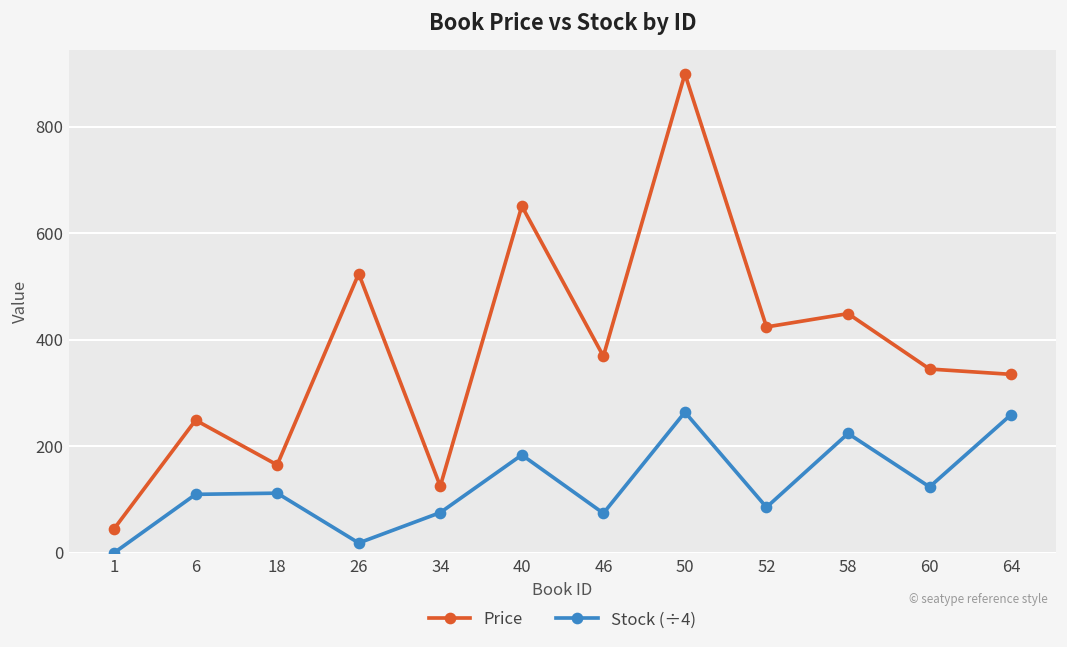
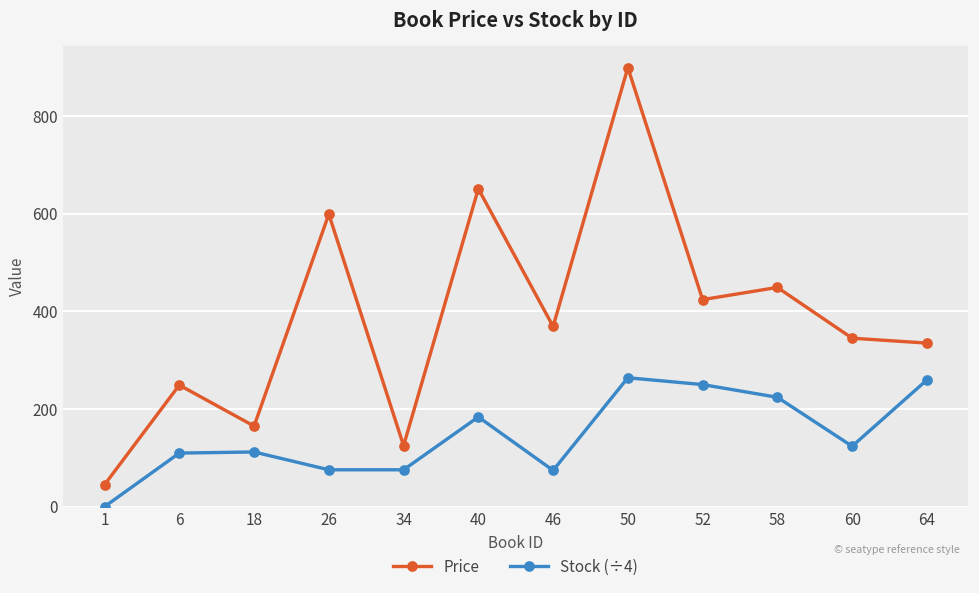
  {
    "Price": {
      "1": 50,
      "6": 250,
      "18": 170,
-     "26": 520,
+     "26": 600,
      "34": 130,
      "40": 650,
      "46": 370,
      "50": 900,
      "52": 420,
      "58": 450,
      "60": 350,
      "64": 340
    },
    "Stock (÷4)": {
      "1": 0,
      "6": 110,
      "18": 110,
-     "26": 20,
+     "26": 80,
      "34": 80,
      "40": 180,
      "46": 70,
      "50": 260,
-     "52": 90,
+     "52": 250,
      "58": 220,
      "60": 120,
      "64": 260
    }
  }
